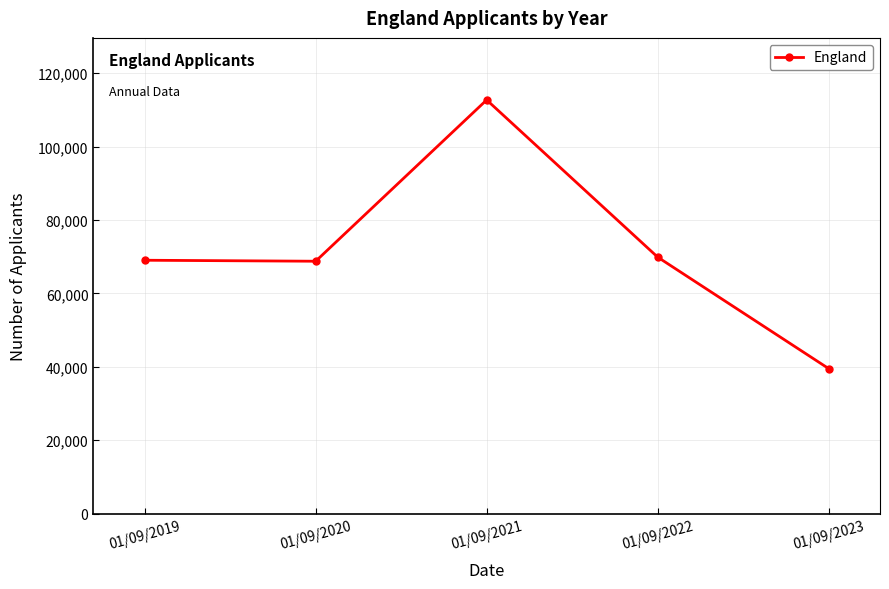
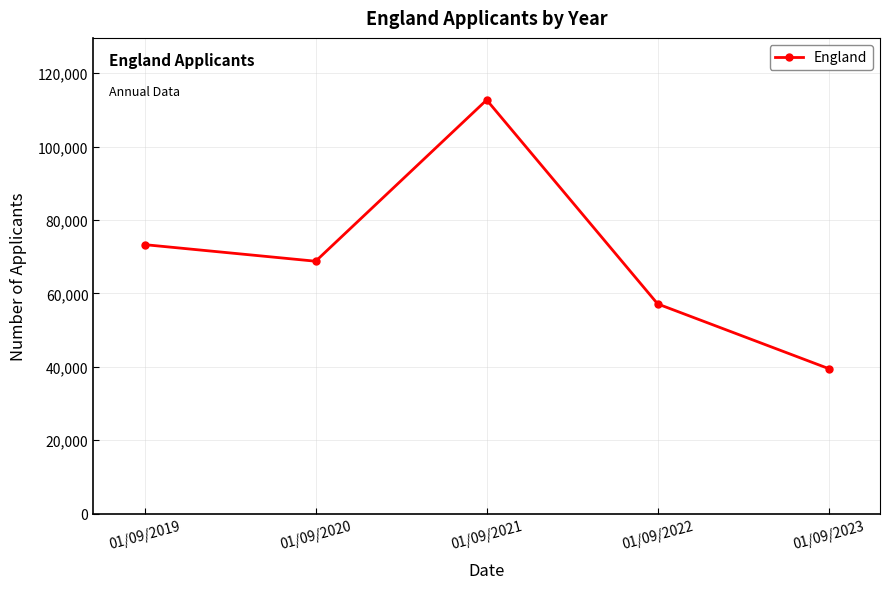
  {
-   "01/09/2019": "69,000",
+   "01/09/2019": "73,000",
    "01/09/2020": "69,000",
    "01/09/2021": "113,000",
-   "01/09/2022": "70,000",
+   "01/09/2022": "57,000",
    "01/09/2023": "39,000"
  }
